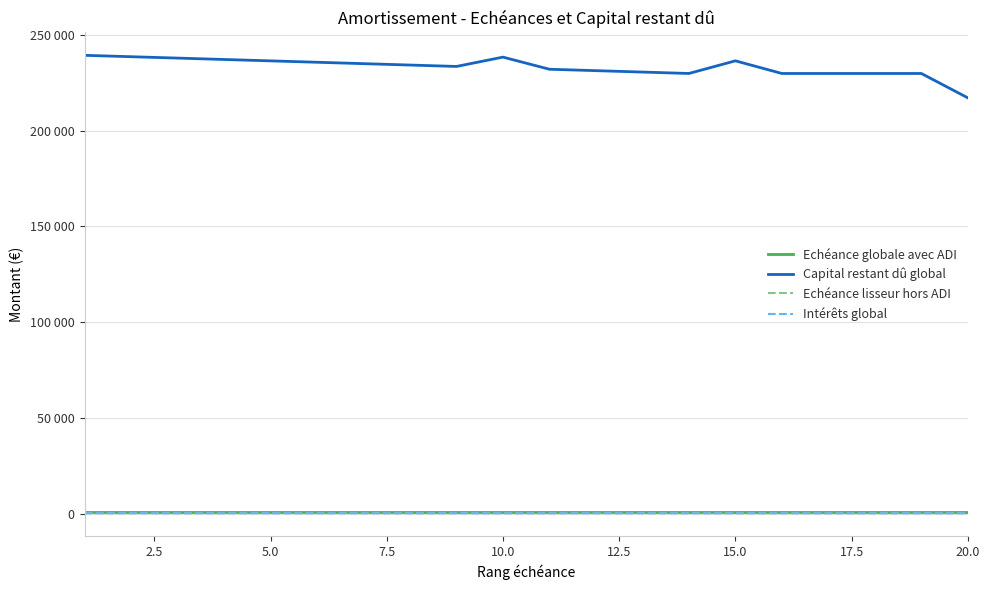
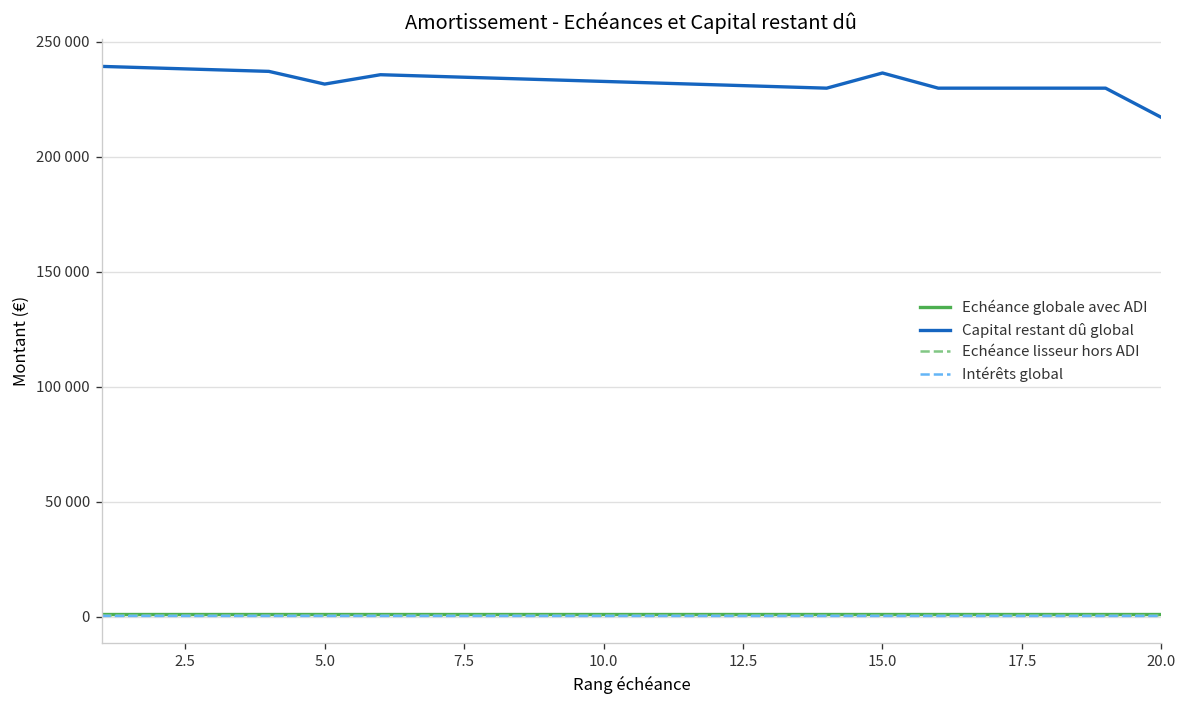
  {
    "Capital restant dû global": {
-     "5.0": 236000,
-     "10.0": 238000,
+     "5.0": 232000,
+     "10.0": 233000,
      "15.0": 236000,
      "20.0": 217000
    }
  }
